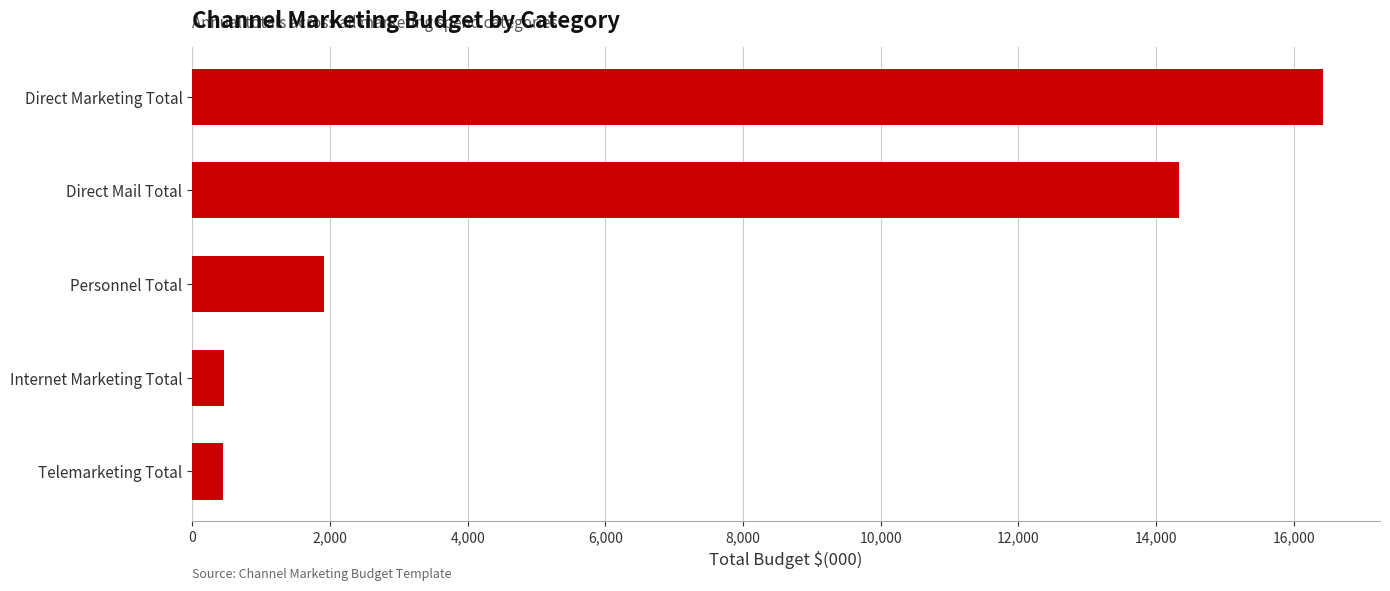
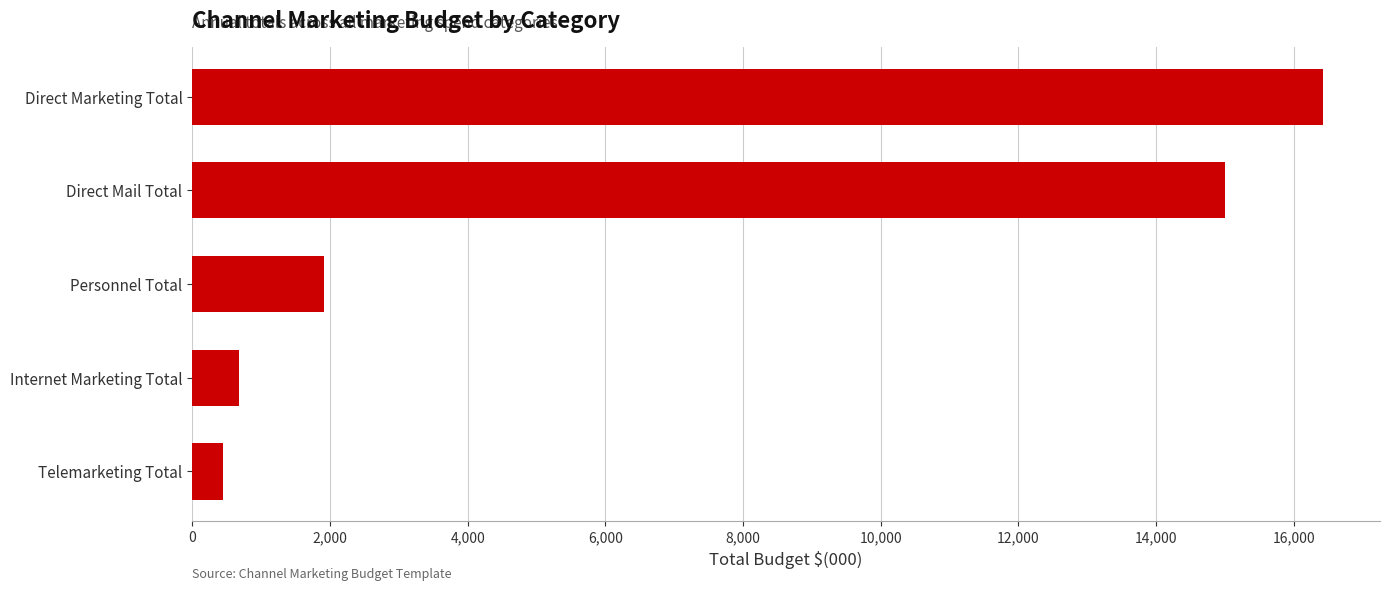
  {
    "Direct Marketing Total": "16,400",
-   "Direct Mail Total": "14,300",
+   "Direct Mail Total": "15,000",
    "Personnel Total": "1,900",
-   "Internet Marketing Total": "500",
+   "Internet Marketing Total": "700",
    "Telemarketing Total": "400"
  }
